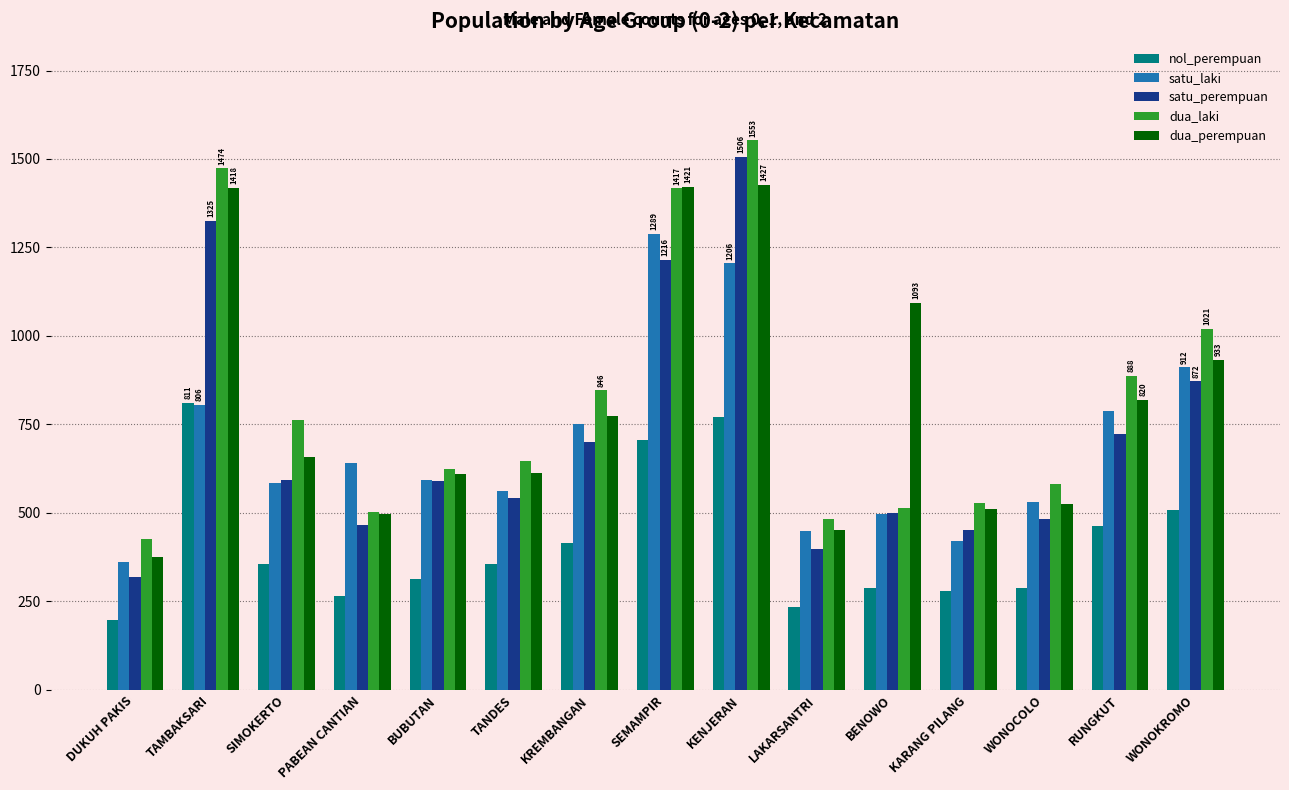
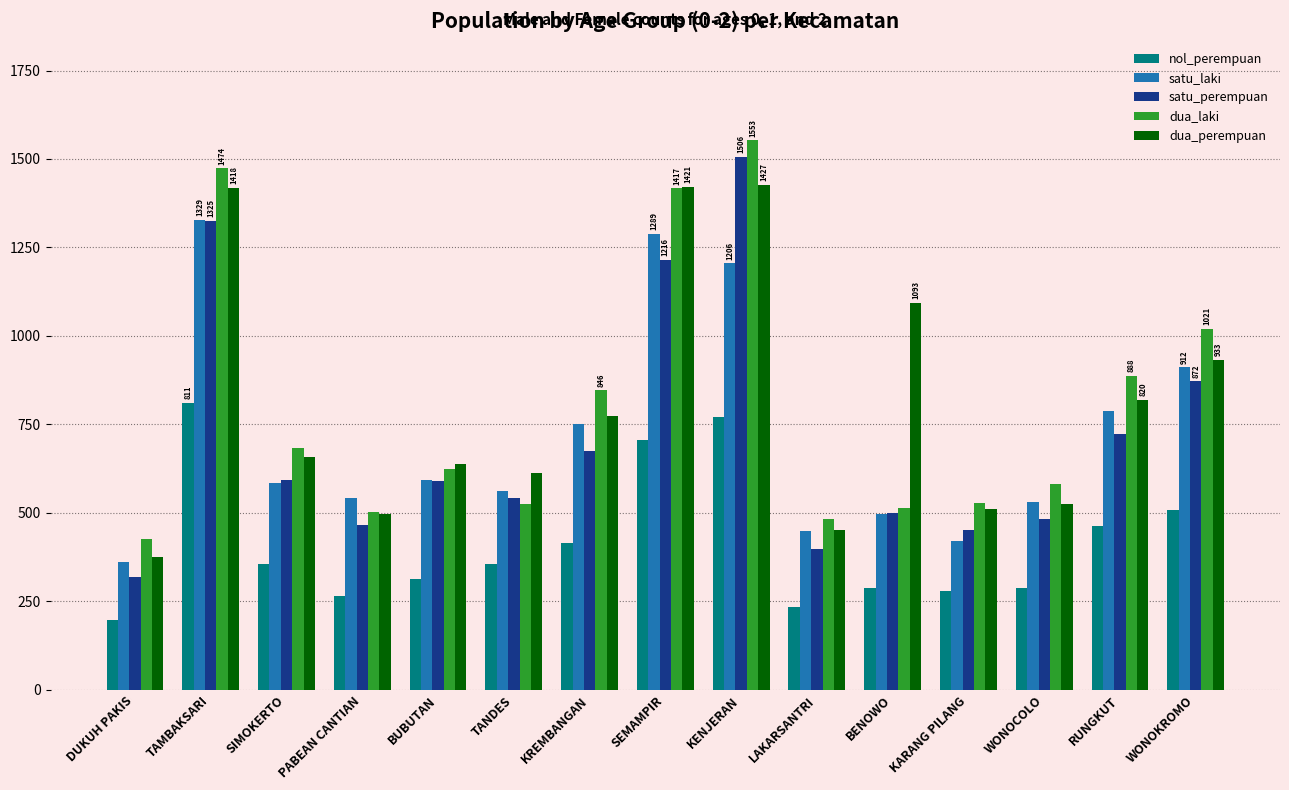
  {
    "nol_perempuan": {
      "TAMBAKSARI": 811
    },
    "satu_laki": {
-     "TAMBAKSARI": 806,
-     "PABEAN CANTIAN": 640,
+     "TAMBAKSARI": 1329,
+     "PABEAN CANTIAN": 540,
      "SEMAMPIR": 1289,
      "KENJERAN": 1206,
      "WONOKROMO": 912
    },
    "satu_perempuan": {
      "DUKUH PAKIS": 320,
      "SIMOKERTO": 590,
      "PABEAN CANTIAN": 470,
      "BUBUTAN": 590,
      "TANDES": 540,
-     "KREMBANGAN": 700,
+     "KREMBANGAN": 680,
      "LAKARSANTRI": 400,
      "BENOWO": 500,
      "KARANG PILANG": 450,
      "WONOCOLO": 480,
      "RUNGKUT": 720
    },
    "dua_laki": {
      "DUKUH PAKIS": 430,
-     "SIMOKERTO": 760,
+     "SIMOKERTO": 680,
      "PABEAN CANTIAN": 500,
      "BUBUTAN": 620,
-     "TANDES": 650,
+     "TANDES": 520,
      "LAKARSANTRI": 480,
      "BENOWO": 510,
      "KARANG PILANG": 530,
      "WONOCOLO": 580
    },
    "dua_perempuan": {
      "DUKUH PAKIS": 370,
      "SIMOKERTO": 660,
      "PABEAN CANTIAN": 500,
-     "BUBUTAN": 610,
+     "BUBUTAN": 640,
      "TANDES": 610,
      "KREMBANGAN": 770,
      "LAKARSANTRI": 450,
      "KARANG PILANG": 510,
      "WONOCOLO": 530
    }
  }
